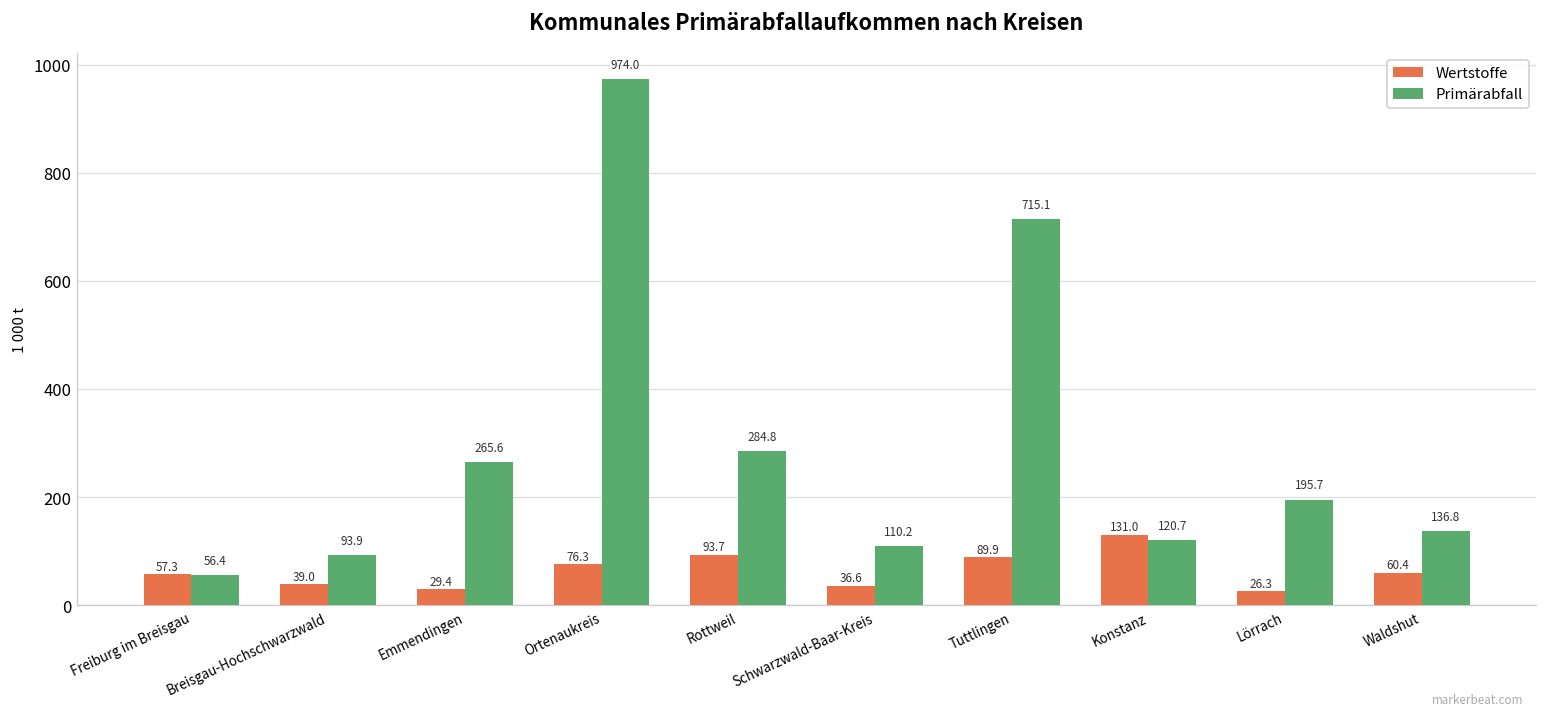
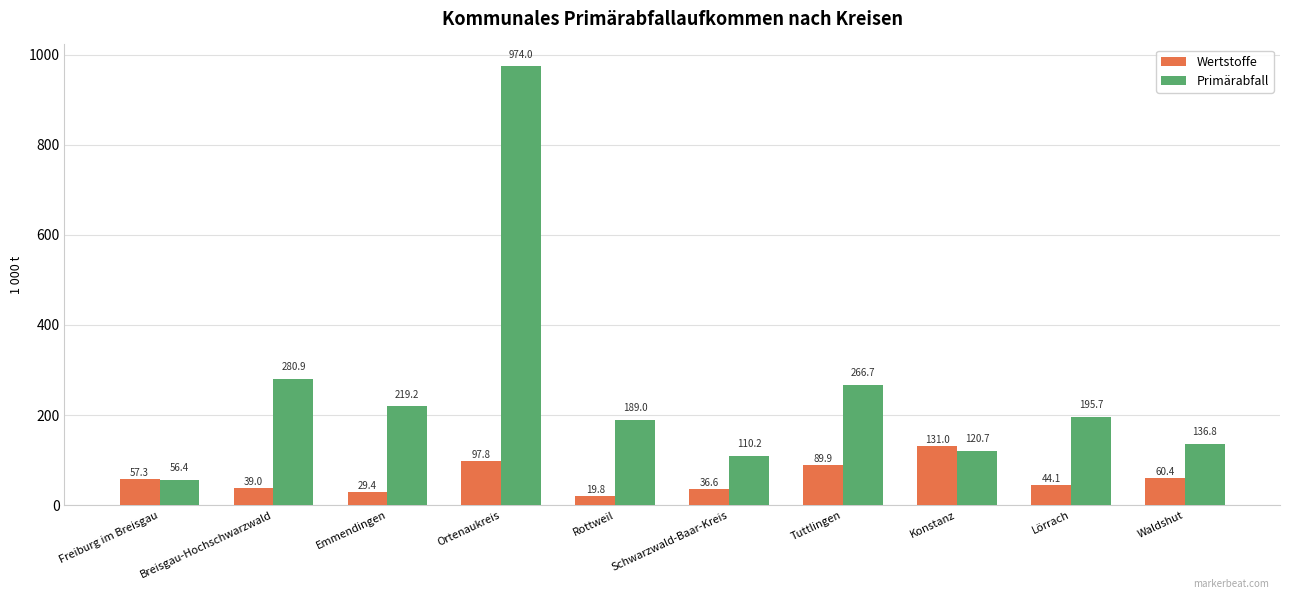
  {
    "Wertstoffe": {
      "Freiburg im Breisgau": 57.3,
      "Breisgau-Hochschwarzwald": 39.0,
      "Emmendingen": 29.4,
-     "Ortenaukreis": 76.3,
-     "Rottweil": 93.7,
+     "Ortenaukreis": 97.8,
+     "Rottweil": 19.8,
      "Schwarzwald-Baar-Kreis": 36.6,
      "Tuttlingen": 89.9,
      "Konstanz": 131.0,
-     "Lörrach": 26.3,
+     "Lörrach": 44.1,
      "Waldshut": 60.4
    },
    "Primärabfall": {
      "Freiburg im Breisgau": 56.4,
-     "Breisgau-Hochschwarzwald": 93.9,
-     "Emmendingen": 265.6,
+     "Breisgau-Hochschwarzwald": 280.9,
+     "Emmendingen": 219.2,
      "Ortenaukreis": 974.0,
-     "Rottweil": 284.8,
+     "Rottweil": 189.0,
      "Schwarzwald-Baar-Kreis": 110.2,
-     "Tuttlingen": 715.1,
+     "Tuttlingen": 266.7,
      "Konstanz": 120.7,
      "Lörrach": 195.7,
      "Waldshut": 136.8
    }
  }
